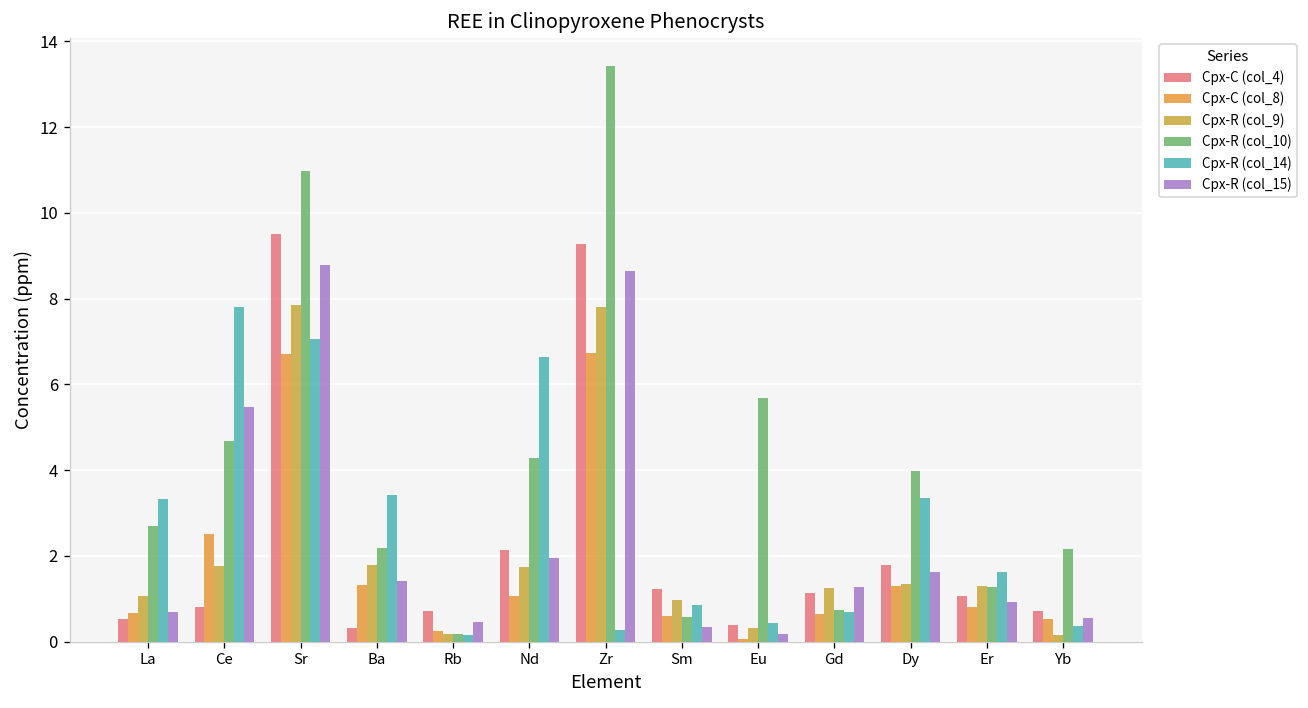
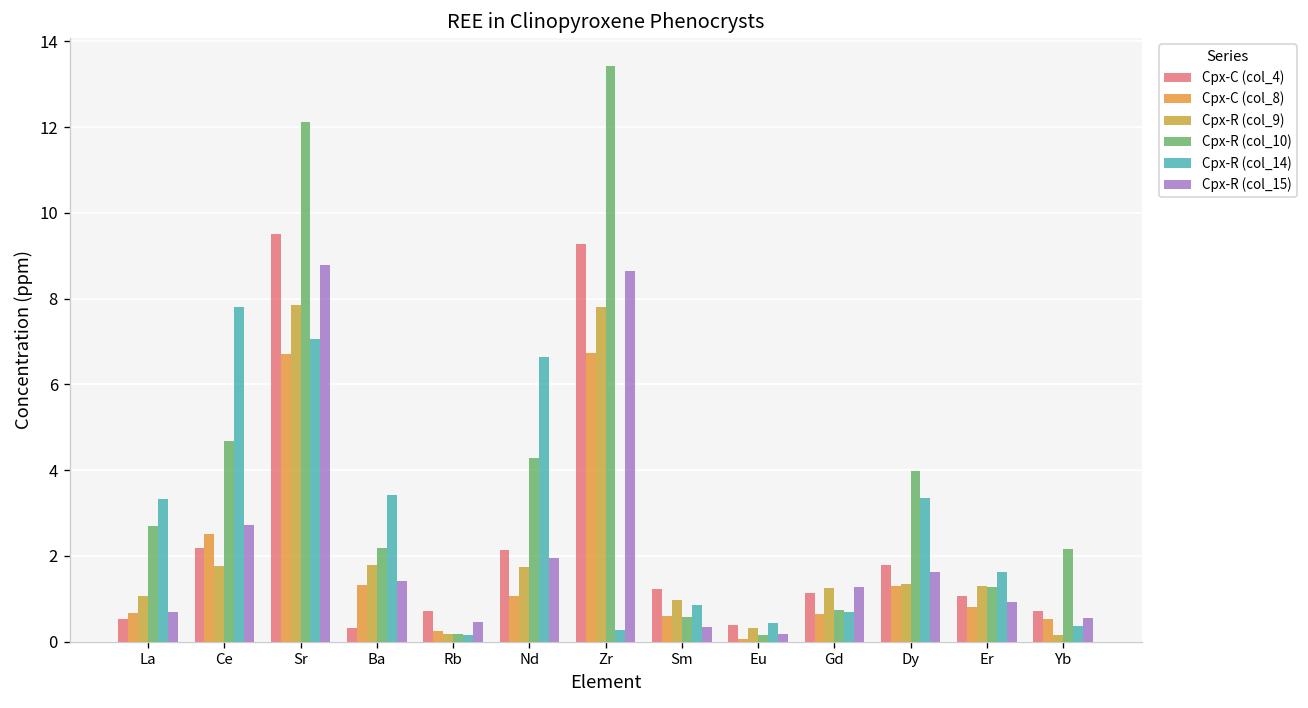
  {
    "Cpx-C (col_4)": {
      "La": 0.5,
-     "Ce": 0.8,
+     "Ce": 2.2,
      "Sr": 9.5,
      "Ba": 0.3,
      "Rb": 0.7,
      "Nd": 2.1,
      "Zr": 9.3,
      "Sm": 1.2,
      "Eu": 0.4,
      "Gd": 1.1,
      "Dy": 1.8,
      "Er": 1.1,
      "Yb": 0.7
    },
    "Cpx-R (col_10)": {
      "La": 2.7,
      "Ce": 4.7,
-     "Sr": 11.0,
+     "Sr": 12.1,
      "Ba": 2.2,
      "Rb": 0.2,
      "Nd": 4.3,
      "Zr": 13.4,
      "Sm": 0.6,
-     "Eu": 5.7,
+     "Eu": 0.1,
      "Gd": 0.7,
      "Dy": 4.0,
      "Er": 1.3,
      "Yb": 2.2
    },
    "Cpx-R (col_14)": {
      "La": 3.3,
      "Ce": 7.8,
      "Sr": 7.0,
      "Ba": 3.4,
      "Rb": 0.1,
      "Nd": 6.6,
      "Zr": 0.3,
      "Sm": 0.9,
      "Eu": 0.4,
      "Gd": 0.7,
      "Dy": 3.3,
      "Er": 1.6,
      "Yb": 0.4
    },
    "Cpx-R (col_15)": {
      "La": 0.7,
-     "Ce": 5.5,
+     "Ce": 2.7,
      "Sr": 8.8,
      "Ba": 1.4,
      "Rb": 0.5,
      "Nd": 2.0,
      "Zr": 8.6,
      "Sm": 0.3,
      "Eu": 0.2,
      "Gd": 1.3,
      "Dy": 1.6,
      "Er": 0.9,
      "Yb": 0.6
    }
  }
